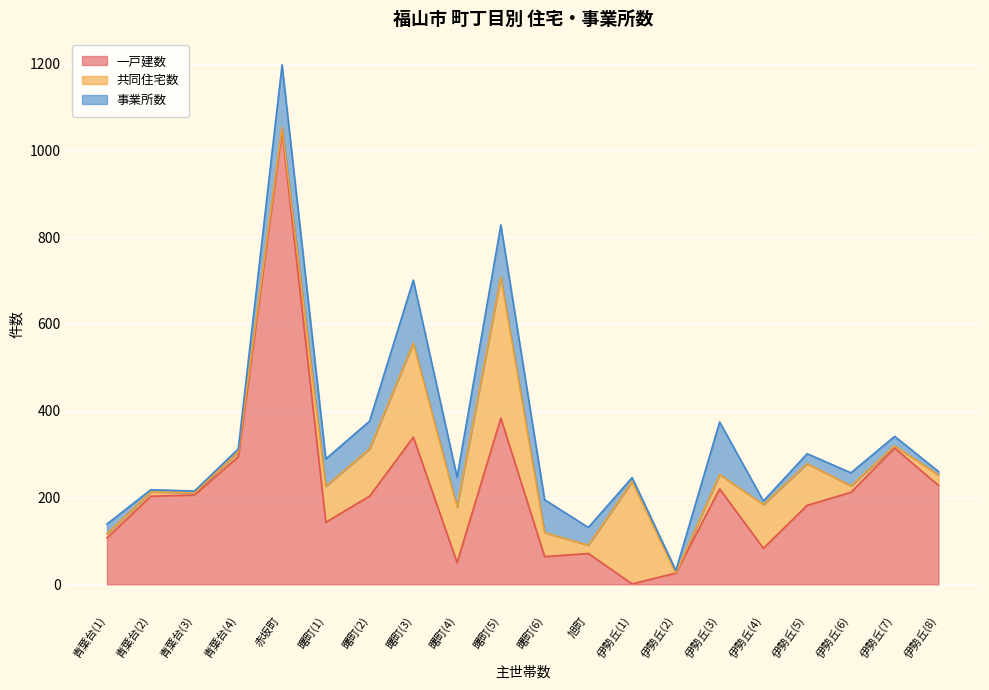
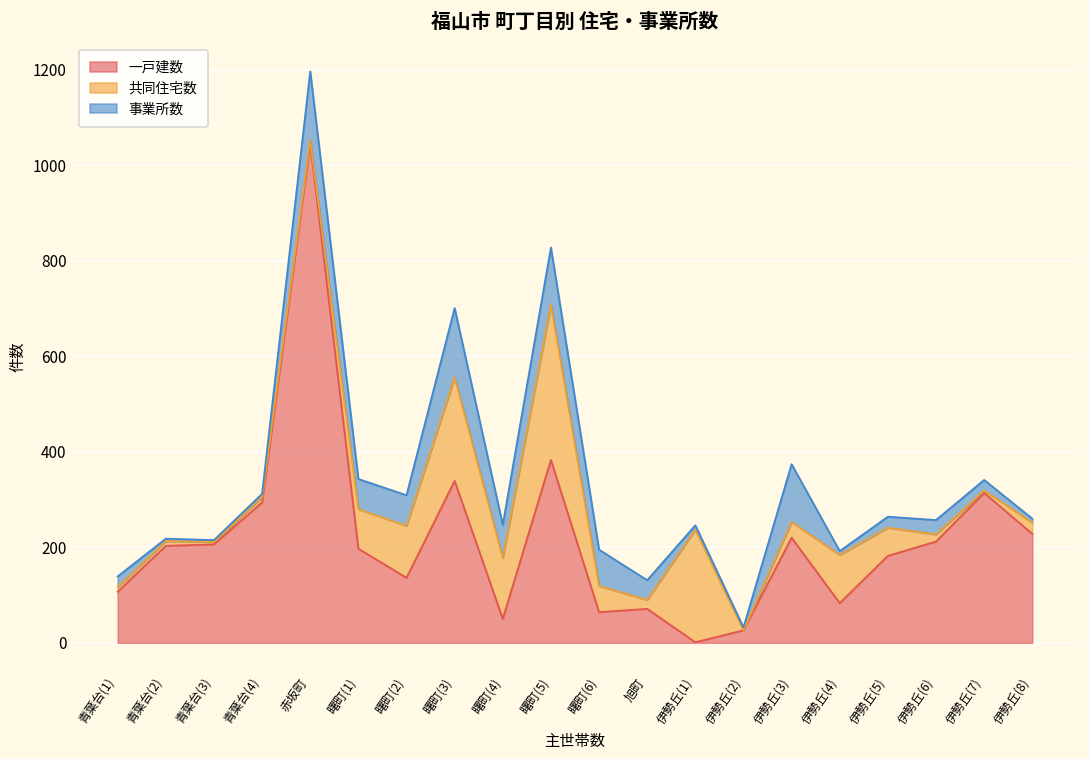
  {
    "一戸建数": {
      "青葉台(1)": 110,
      "青葉台(2)": 200,
      "青葉台(4)": 290,
      "赤坂町": 1050,
-     "曙町(1)": 140,
-     "曙町(2)": 200,
+     "曙町(1)": 200,
+     "曙町(2)": 140,
      "曙町(3)": 340,
      "曙町(4)": 50,
      "曙町(5)": 380,
      "曙町(6)": 60,
      "旭町": 70,
      "伊勢丘(1)": 0,
      "伊勢丘(3)": 220,
      "伊勢丘(4)": 80,
      "伊勢丘(5)": 180,
      "伊勢丘(6)": 210,
      "伊勢丘(8)": 230
    },
    "共同住宅数": {
      "青葉台(1)": 10,
      "青葉台(4)": 10,
      "赤坂町": 10,
      "曙町(1)": 80,
      "曙町(2)": 110,
      "曙町(3)": 220,
      "曙町(4)": 130,
      "曙町(5)": 330,
      "曙町(6)": 60,
      "旭町": 20,
      "伊勢丘(1)": 240,
      "伊勢丘(3)": 30,
      "伊勢丘(4)": 100,
-     "伊勢丘(5)": 100,
+     "伊勢丘(5)": 60,
      "伊勢丘(6)": 20,
      "伊勢丘(8)": 20
    },
    "事業所数": {
      "青葉台(1)": 20,
      "青葉台(4)": 10,
      "赤坂町": 140,
      "曙町(1)": 60,
      "曙町(2)": 60,
      "曙町(3)": 150,
      "曙町(4)": 70,
      "曙町(5)": 120,
      "曙町(6)": 80,
      "旭町": 40,
      "伊勢丘(1)": 10,
      "伊勢丘(2)": 10,
      "伊勢丘(3)": 120,
      "伊勢丘(4)": 10,
      "伊勢丘(5)": 20,
      "伊勢丘(6)": 30,
      "伊勢丘(7)": 20,
      "伊勢丘(8)": 10
    }
  }
